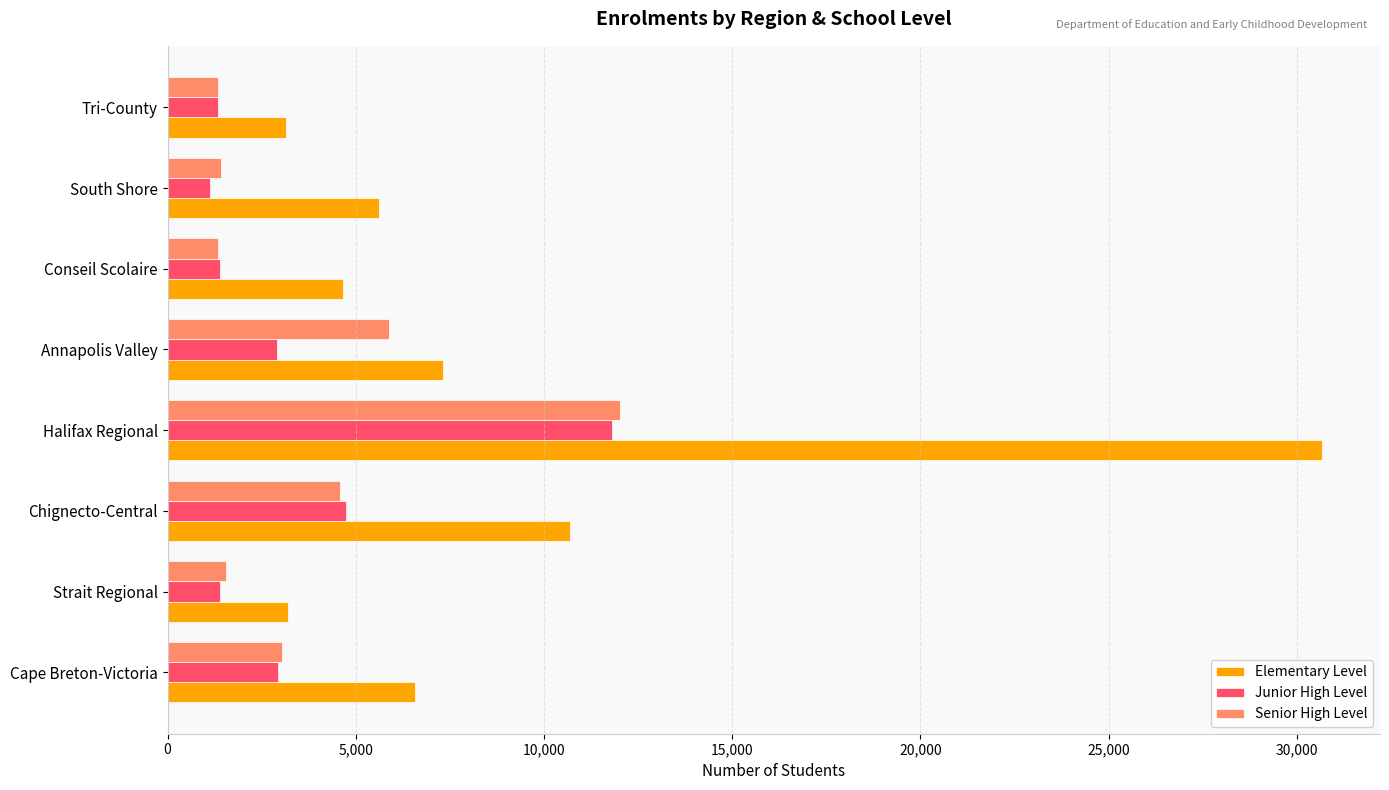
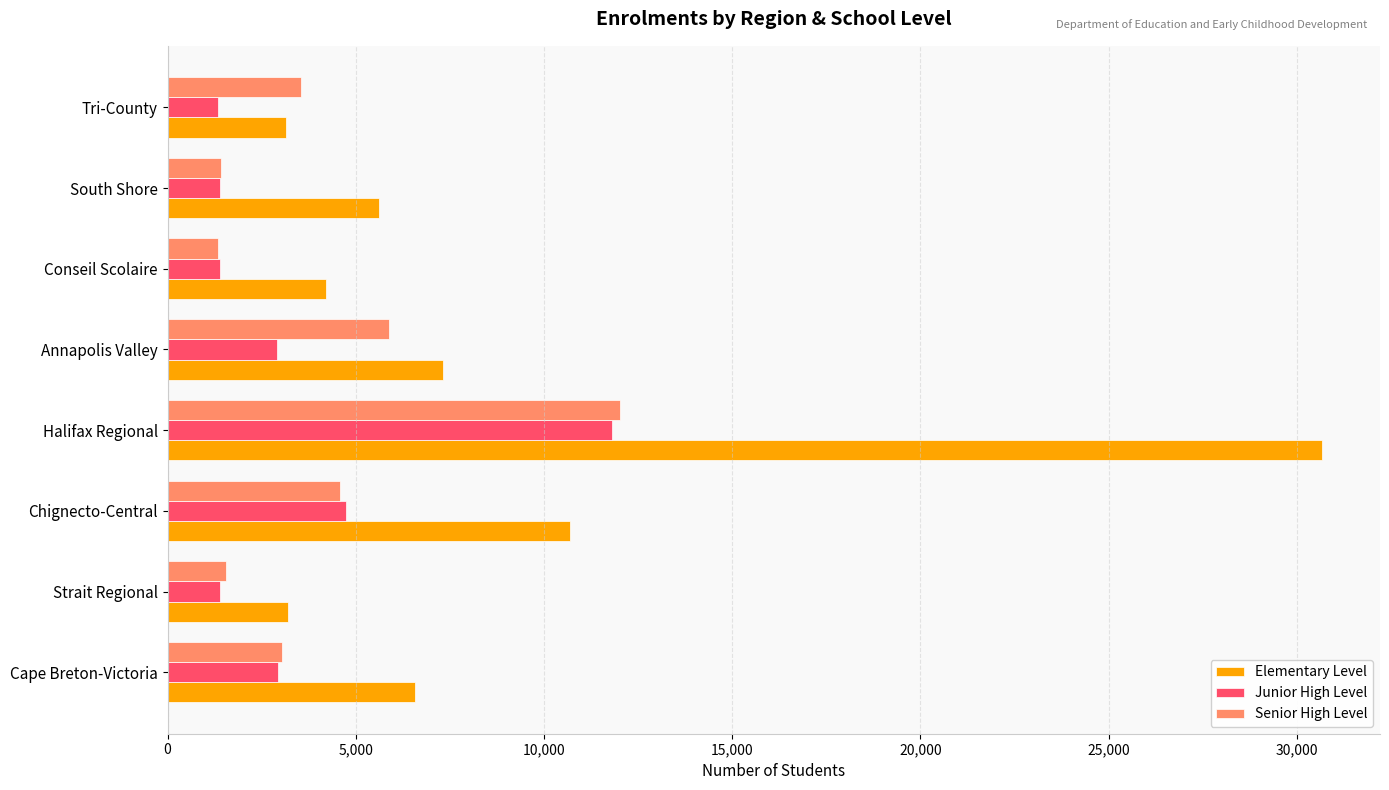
  {
    "Elementary Level": {
      "Tri-County": "3,100",
      "South Shore": "5,600",
-     "Conseil Scolaire": "4,700",
+     "Conseil Scolaire": "4,200",
      "Annapolis Valley": "7,300",
      "Halifax Regional": "30,700",
      "Chignecto-Central": "10,700",
      "Strait Regional": "3,200",
      "Cape Breton-Victoria": "6,600"
    },
    "Junior High Level": {
      "Tri-County": "1,300",
-     "South Shore": "1,100",
+     "South Shore": "1,400",
      "Conseil Scolaire": "1,400",
      "Annapolis Valley": "2,900",
      "Halifax Regional": "11,800",
      "Chignecto-Central": "4,700",
      "Strait Regional": "1,400",
      "Cape Breton-Victoria": "2,900"
    },
    "Senior High Level": {
-     "Tri-County": "1,300",
+     "Tri-County": "3,600",
      "South Shore": "1,400",
      "Conseil Scolaire": "1,300",
      "Annapolis Valley": "5,900",
      "Halifax Regional": "12,000",
      "Chignecto-Central": "4,600",
      "Strait Regional": "1,500",
      "Cape Breton-Victoria": "3,000"
    }
  }
